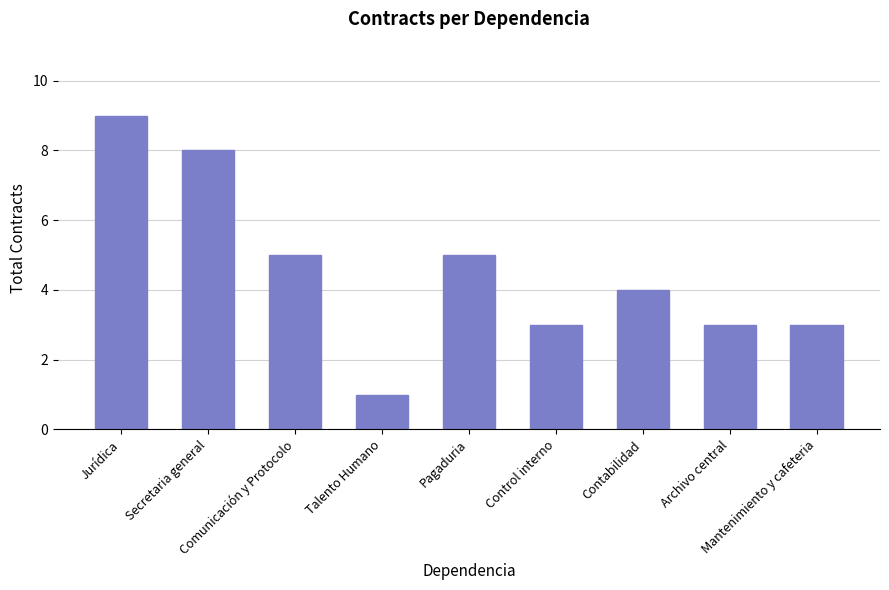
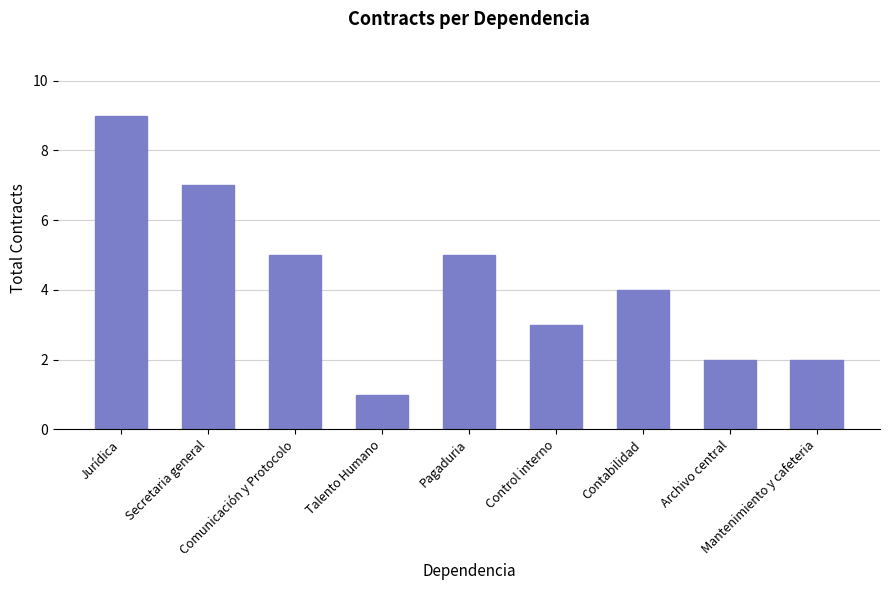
  {
    "Jurídica": 9,
-   "Secretaria general": 8,
+   "Secretaria general": 7,
    "Comunicación y Protocolo": 5,
    "Talento Humano": 1,
    "Pagaduria": 5,
    "Control interno": 3,
    "Contabilidad": 4,
-   "Archivo central": 3,
-   "Mantenimiento y cafeteria": 3
+   "Archivo central": 2,
+   "Mantenimiento y cafeteria": 2
  }
